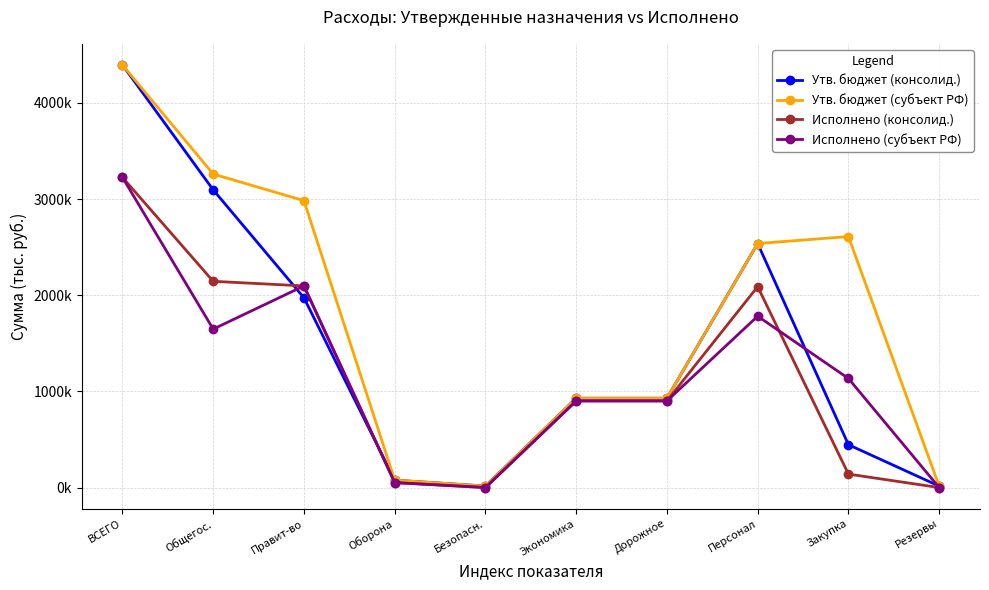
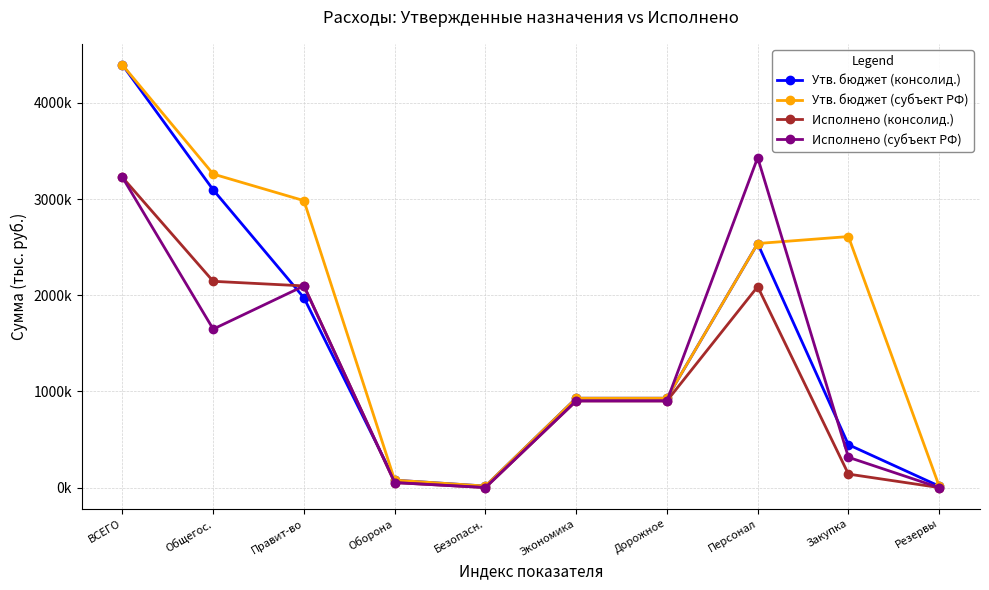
  {
    "Утв. бюджет (консолид.)": {
      "Общегос.": 3100000,
      "Правит-во": 2000000,
      "Закупка": 400000
    },
    "Утв. бюджет (субъект РФ)": {
      "Общегос.": 3300000,
      "Правит-во": 3000000,
      "Закупка": 2600000
    },
    "Исполнено (консолид.)": {
      "Общегос.": 2100000,
      "Персонал": 2100000,
      "Закупка": 100000
    },
    "Исполнено (субъект РФ)": {
      "Общегос.": 1600000,
-     "Персонал": 1800000,
-     "Закупка": 1100000
+     "Персонал": 3400000,
+     "Закупка": 300000
    }
  }
